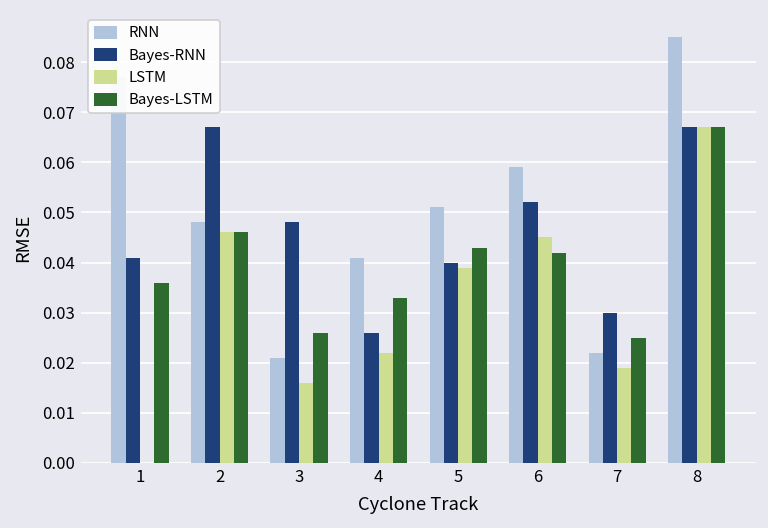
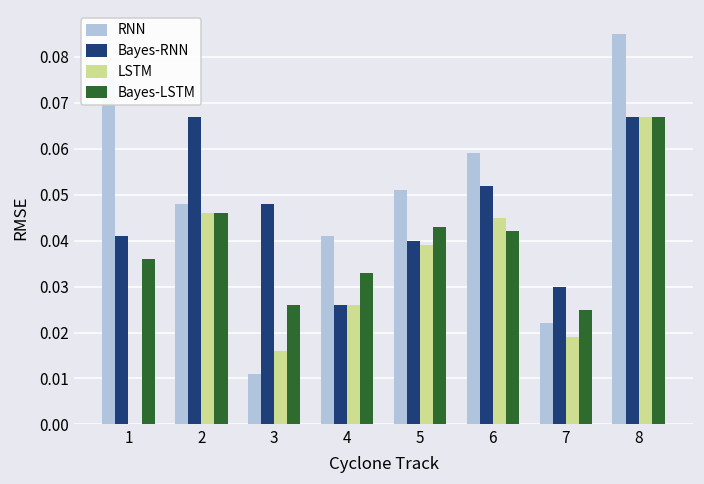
  {
    "RNN": {
      "2": 0.048,
-     "3": 0.021,
+     "3": 0.011,
      "4": 0.041,
      "5": 0.051,
      "6": 0.059,
      "7": 0.022,
      "8": 0.085
    },
    "Bayes-RNN": {
      "1": 0.041,
      "2": 0.067,
      "3": 0.048,
      "4": 0.026,
      "5": 0.040,
      "6": 0.052,
      "7": 0.030,
      "8": 0.067
    },
    "LSTM": {
      "1": 0.000,
      "2": 0.046,
      "3": 0.016,
-     "4": 0.022,
+     "4": 0.026,
      "5": 0.039,
      "6": 0.045,
      "7": 0.019,
      "8": 0.067
    },
    "Bayes-LSTM": {
      "1": 0.036,
      "2": 0.046,
      "3": 0.026,
      "4": 0.033,
      "5": 0.043,
      "6": 0.042,
      "7": 0.025,
      "8": 0.067
    }
  }
